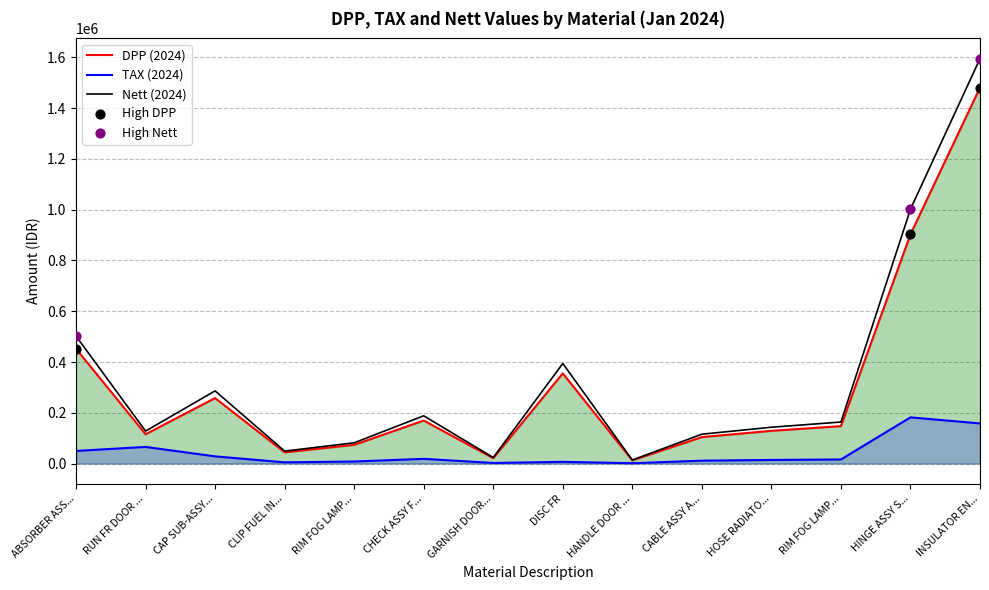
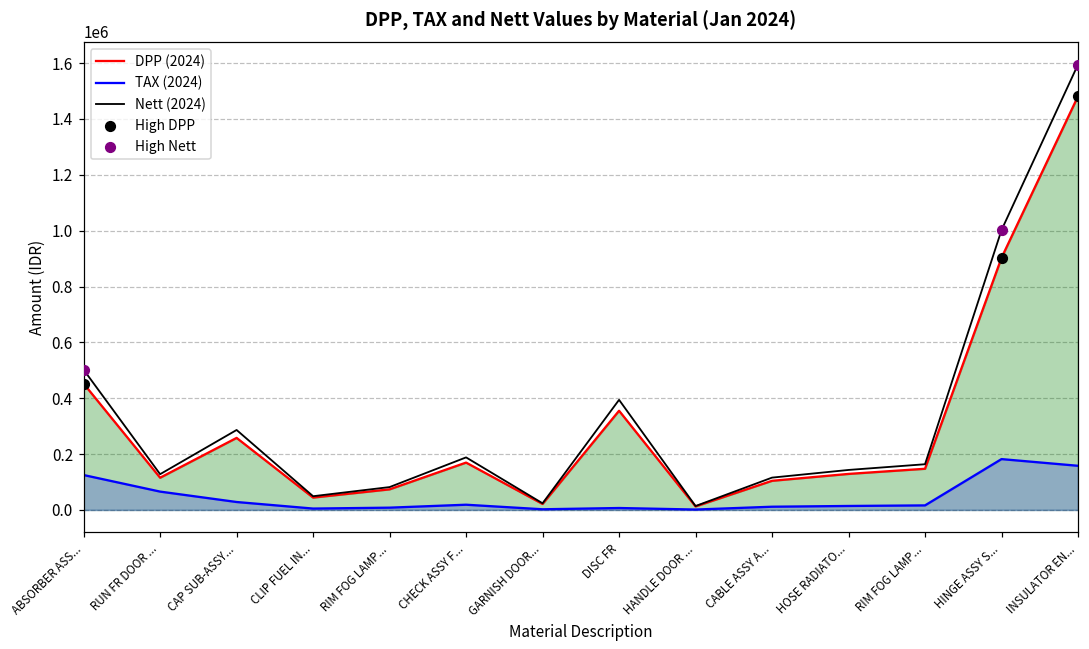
  {
    "DPP (2024)": {
      "RUN FR DOOR ...": 120000,
      "CAP SUB-ASSY...": 260000,
      "CHECK ASSY F...": 170000,
      "DISC FR": 360000,
      "CABLE ASSY A...": 100000,
      "HOSE RADIATO...": 130000
    },
    "TAX (2024)": {
-     "ABSORBER ASS...": 50000,
+     "ABSORBER ASS...": 120000,
      "RUN FR DOOR ...": 70000,
      "CAP SUB-ASSY...": 30000,
      "CLIP FUEL IN...": 0,
      "CHECK ASSY F...": 20000,
      "GARNISH DOOR...": 0,
      "DISC FR": 10000,
      "HANDLE DOOR ...": 0,
      "CABLE ASSY A...": 10000,
      "HOSE RADIATO...": 10000,
      "HINGE ASSY S...": 180000,
      "INSULATOR EN...": 160000
    }
  }
